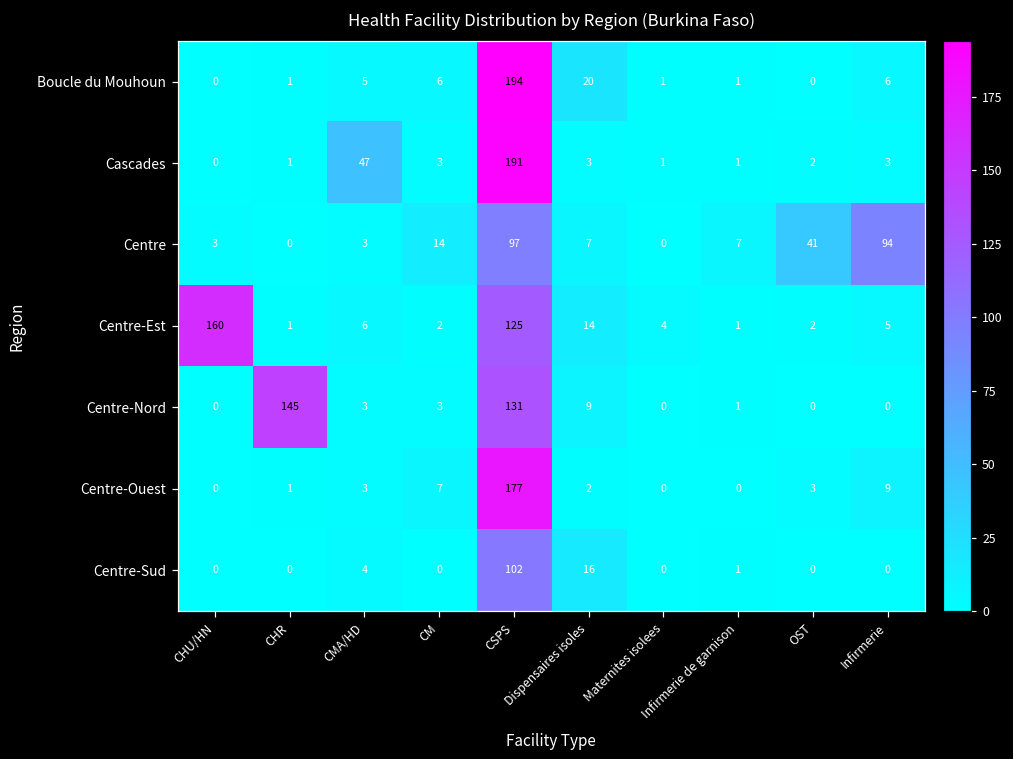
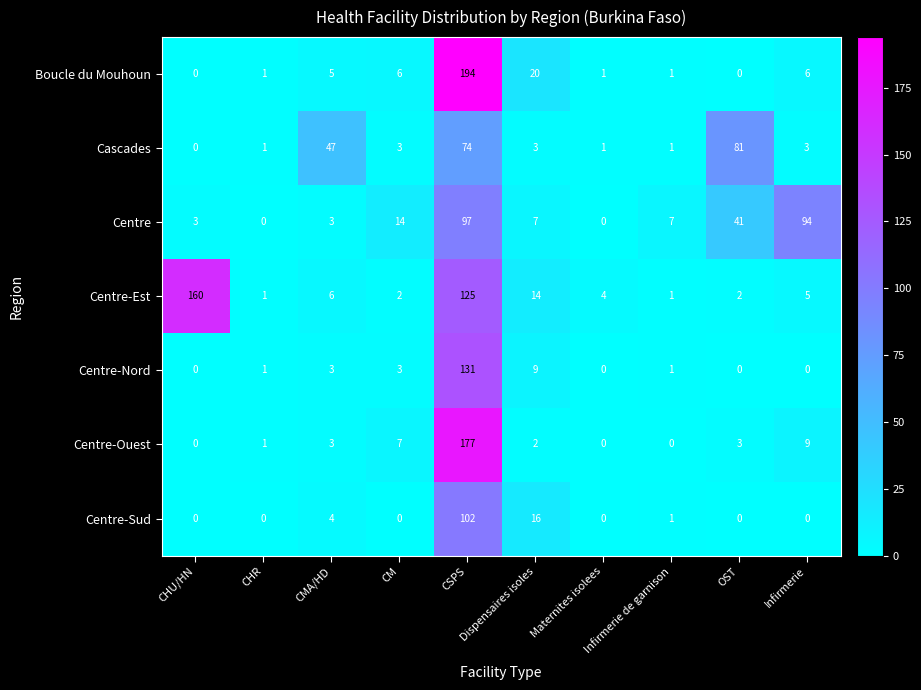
  {
    "Boucle du Mouhoun": {
      "CHU/HN": 0,
      "CHR": 1,
      "CMA/HD": 5,
      "CM": 6,
      "CSPS": 194,
      "Dispensaires isoles": 20,
      "Maternites isolees": 1,
      "Infirmerie de garnison": 1,
      "OST": 0,
      "Infirmerie": 6
    },
    "Cascades": {
      "CHU/HN": 0,
      "CHR": 1,
      "CMA/HD": 47,
      "CM": 3,
-     "CSPS": 191,
+     "CSPS": 74,
      "Dispensaires isoles": 3,
      "Maternites isolees": 1,
      "Infirmerie de garnison": 1,
-     "OST": 2,
+     "OST": 81,
      "Infirmerie": 3
    },
    "Centre": {
      "CHU/HN": 3,
      "CHR": 0,
      "CMA/HD": 3,
      "CM": 14,
      "CSPS": 97,
      "Dispensaires isoles": 7,
      "Maternites isolees": 0,
      "Infirmerie de garnison": 7,
      "OST": 41,
      "Infirmerie": 94
    },
    "Centre-Est": {
      "CHU/HN": 160,
      "CHR": 1,
      "CMA/HD": 6,
      "CM": 2,
      "CSPS": 125,
      "Dispensaires isoles": 14,
      "Maternites isolees": 4,
      "Infirmerie de garnison": 1,
      "OST": 2,
      "Infirmerie": 5
    },
    "Centre-Nord": {
      "CHU/HN": 0,
-     "CHR": 145,
+     "CHR": 1,
      "CMA/HD": 3,
      "CM": 3,
      "CSPS": 131,
      "Dispensaires isoles": 9,
      "Maternites isolees": 0,
      "Infirmerie de garnison": 1,
      "OST": 0,
      "Infirmerie": 0
    },
    "Centre-Ouest": {
      "CHU/HN": 0,
      "CHR": 1,
      "CMA/HD": 3,
      "CM": 7,
      "CSPS": 177,
      "Dispensaires isoles": 2,
      "Maternites isolees": 0,
      "Infirmerie de garnison": 0,
      "OST": 3,
      "Infirmerie": 9
    },
    "Centre-Sud": {
      "CHU/HN": 0,
      "CHR": 0,
      "CMA/HD": 4,
      "CM": 0,
      "CSPS": 102,
      "Dispensaires isoles": 16,
      "Maternites isolees": 0,
      "Infirmerie de garnison": 1,
      "OST": 0,
      "Infirmerie": 0
    }
  }
